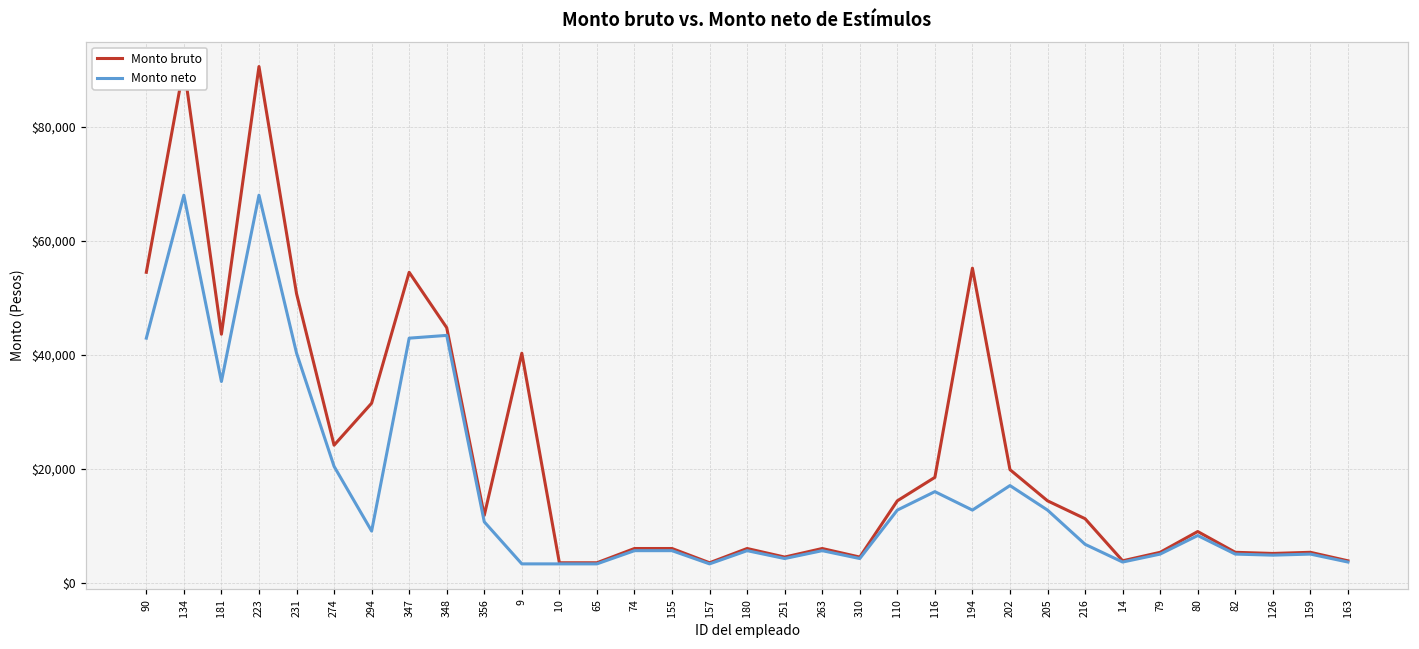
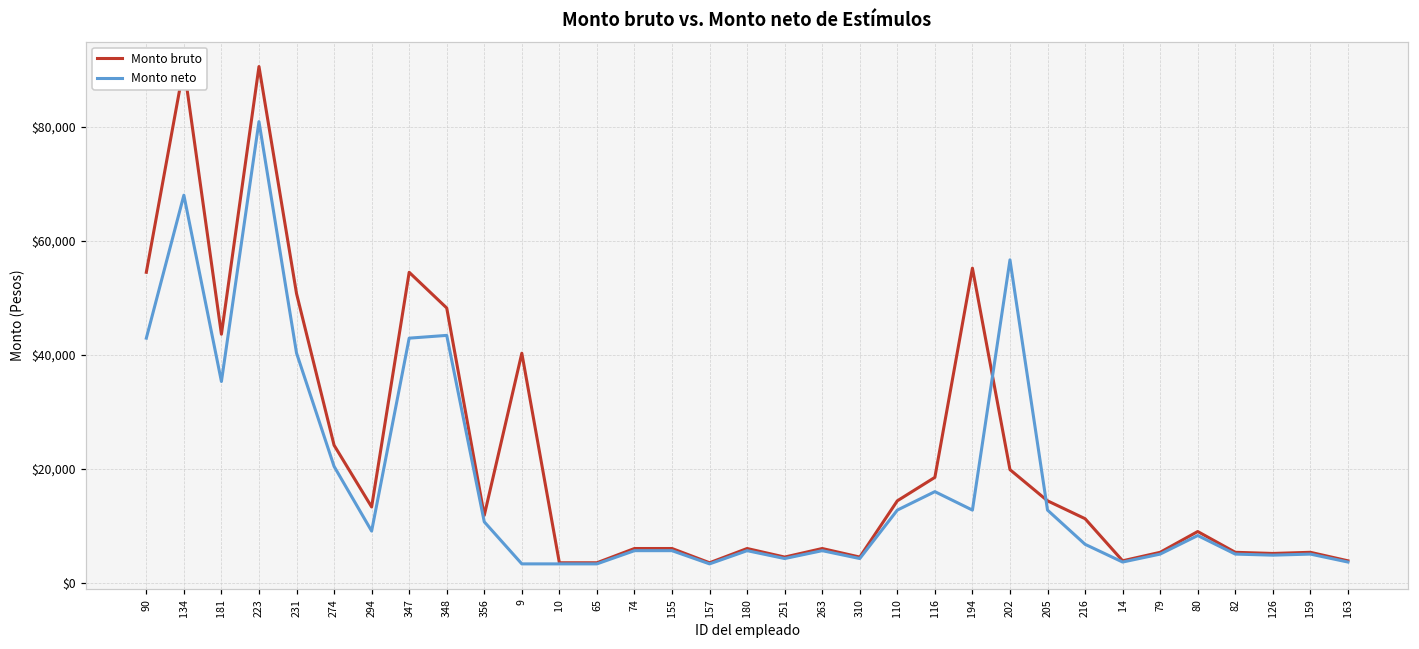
  {
    "Monto bruto": {
      "90": "$54,000",
      "181": "$44,000",
      "223": "$91,000",
      "231": "$51,000",
      "274": "$24,000",
-     "294": "$31,000",
+     "294": "$13,000",
      "347": "$54,000",
-     "348": "$45,000",
+     "348": "$48,000",
      "356": "$12,000",
      "9": "$40,000",
      "110": "$14,000",
      "116": "$18,000",
      "194": "$55,000",
      "202": "$20,000",
      "205": "$14,000",
      "216": "$11,000",
      "80": "$9,000"
    },
    "Monto neto": {
      "90": "$43,000",
      "134": "$68,000",
      "181": "$35,000",
-     "223": "$68,000",
+     "223": "$81,000",
      "231": "$40,000",
      "274": "$20,000",
      "294": "$9,000",
      "347": "$43,000",
      "348": "$43,000",
      "356": "$11,000",
      "9": "$3,000",
      "110": "$13,000",
      "116": "$16,000",
      "194": "$13,000",
-     "202": "$17,000",
+     "202": "$57,000",
      "205": "$13,000",
      "216": "$7,000",
      "80": "$8,000"
    }
  }
